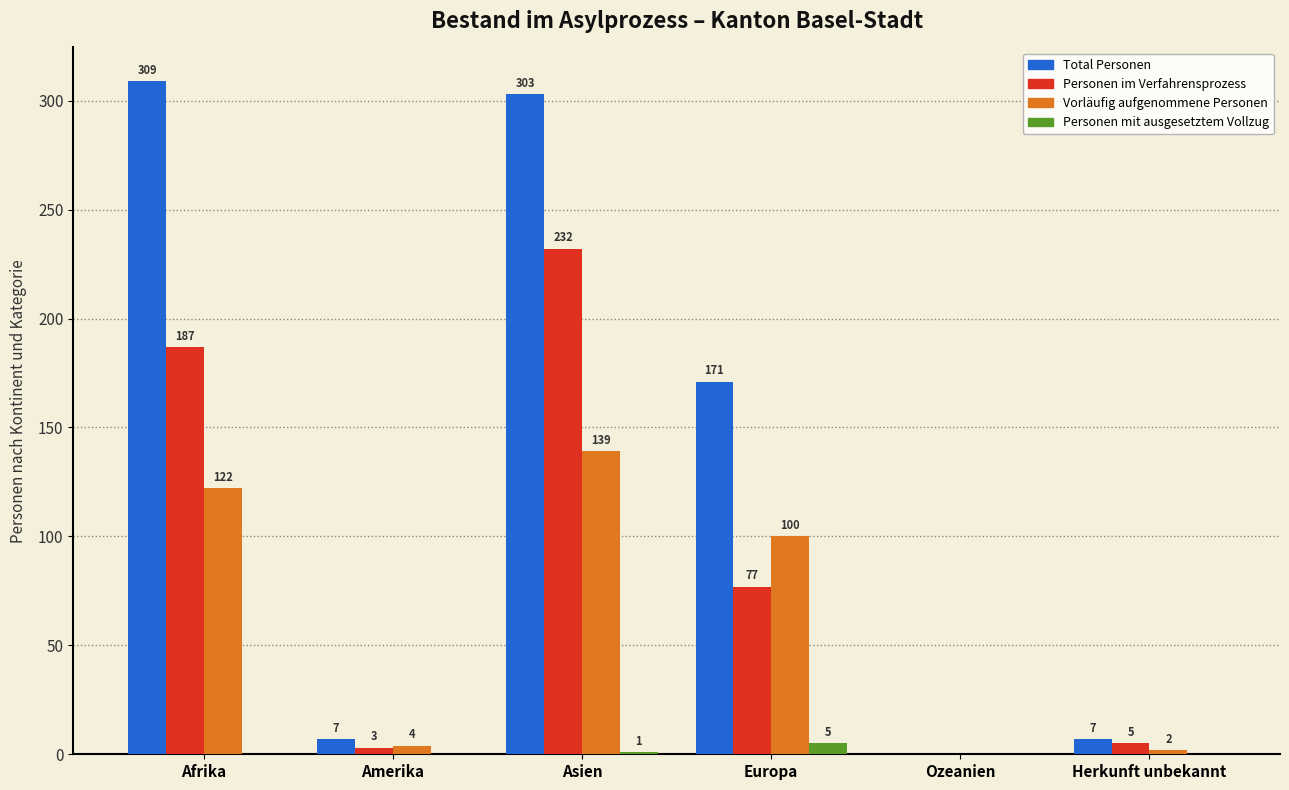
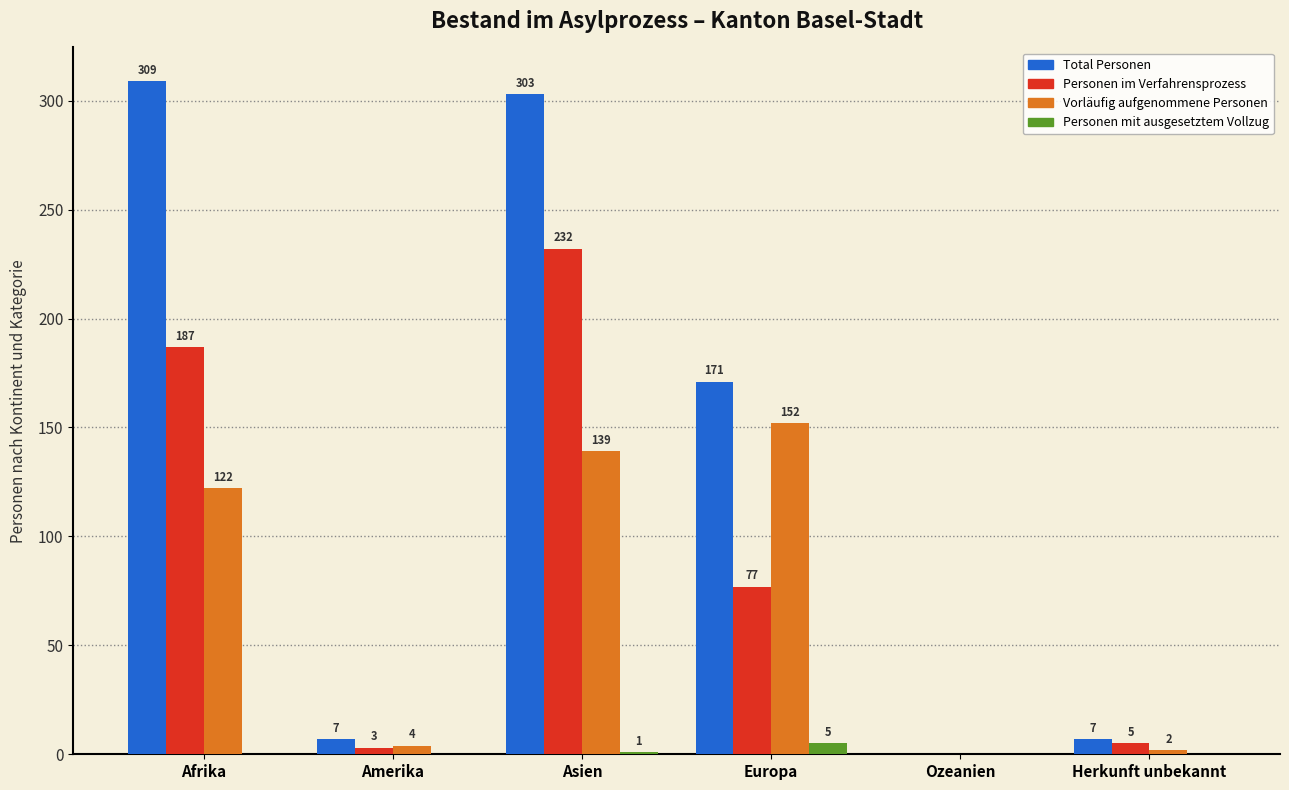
  {
    "Total Personen": {
      "Afrika": 309,
      "Amerika": 7,
      "Asien": 303,
      "Europa": 171,
      "Herkunft unbekannt": 7
    },
    "Personen im Verfahrensprozess": {
      "Afrika": 187,
      "Amerika": 3,
      "Asien": 232,
      "Europa": 77,
      "Herkunft unbekannt": 5
    },
    "Vorläufig aufgenommene Personen": {
      "Afrika": 122,
      "Amerika": 4,
      "Asien": 139,
-     "Europa": 100,
+     "Europa": 152,
      "Herkunft unbekannt": 2
    },
    "Personen mit ausgesetztem Vollzug": {
      "Asien": 1,
      "Europa": 5
    }
  }
